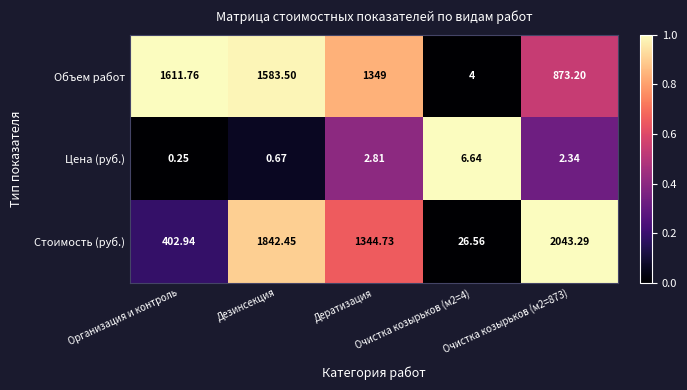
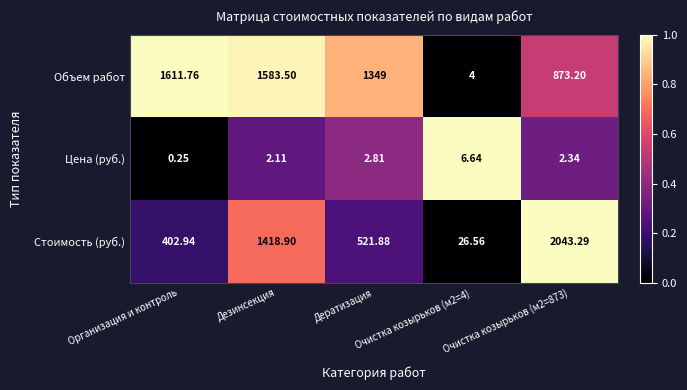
  {
    "Объем работ": {
      "Организация и контроль": 1611.76,
      "Дезинсекция": 1583.50,
      "Дератизация": 1349,
      "Очистка козырьков (м2=4)": 4,
      "Очистка козырьков (м2=873)": 873.20
    },
    "Цена (руб.)": {
      "Организация и контроль": 0.25,
-     "Дезинсекция": 0.67,
+     "Дезинсекция": 2.11,
      "Дератизация": 2.81,
      "Очистка козырьков (м2=4)": 6.64,
      "Очистка козырьков (м2=873)": 2.34
    },
    "Стоимость (руб.)": {
      "Организация и контроль": 402.94,
-     "Дезинсекция": 1842.45,
-     "Дератизация": 1344.73,
+     "Дезинсекция": 1418.90,
+     "Дератизация": 521.88,
      "Очистка козырьков (м2=4)": 26.56,
      "Очистка козырьков (м2=873)": 2043.29
    }
  }
